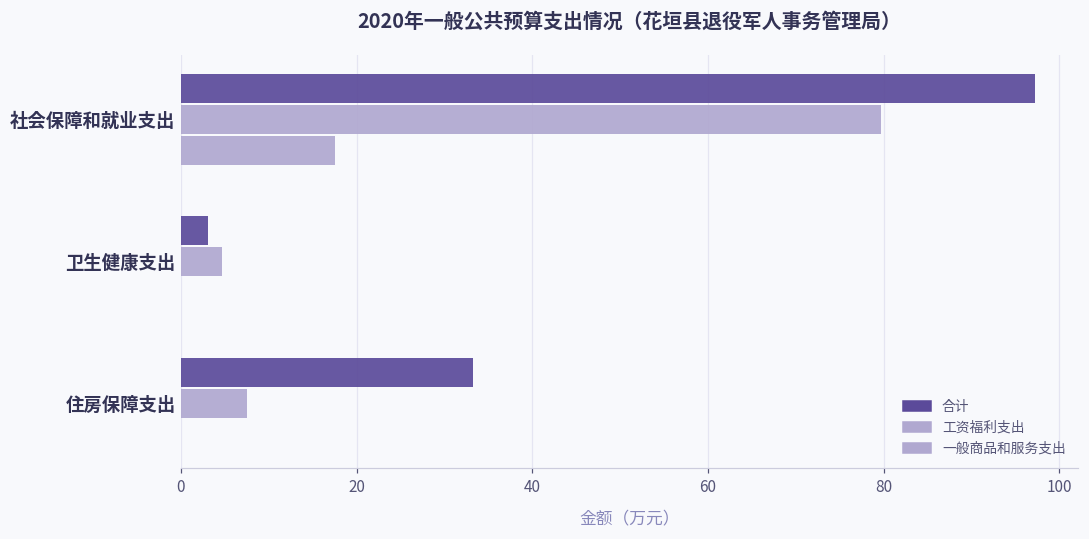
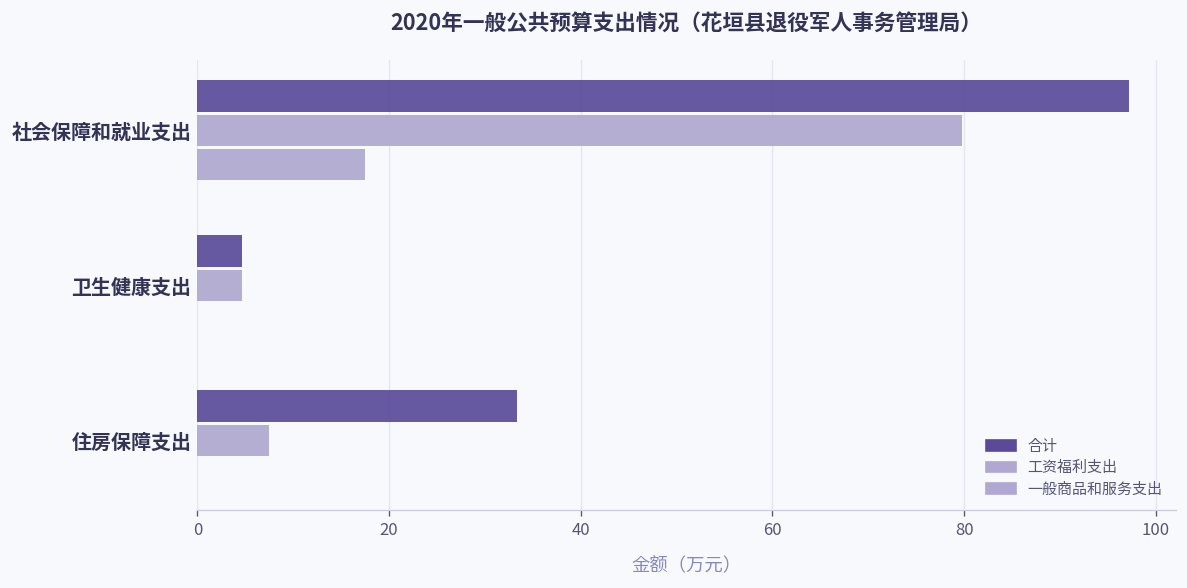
  {
    "合计": {
      "社会保障和就业支出": 97,
-     "卫生健康支出": 3,
+     "卫生健康支出": 5,
      "住房保障支出": 33
    }
  }
